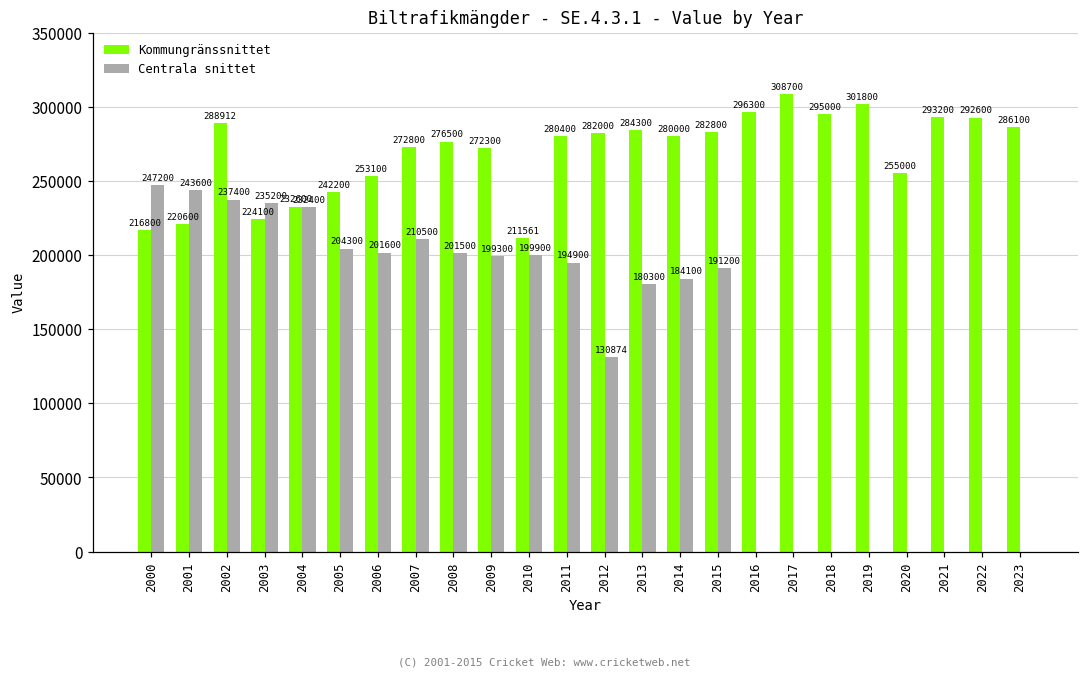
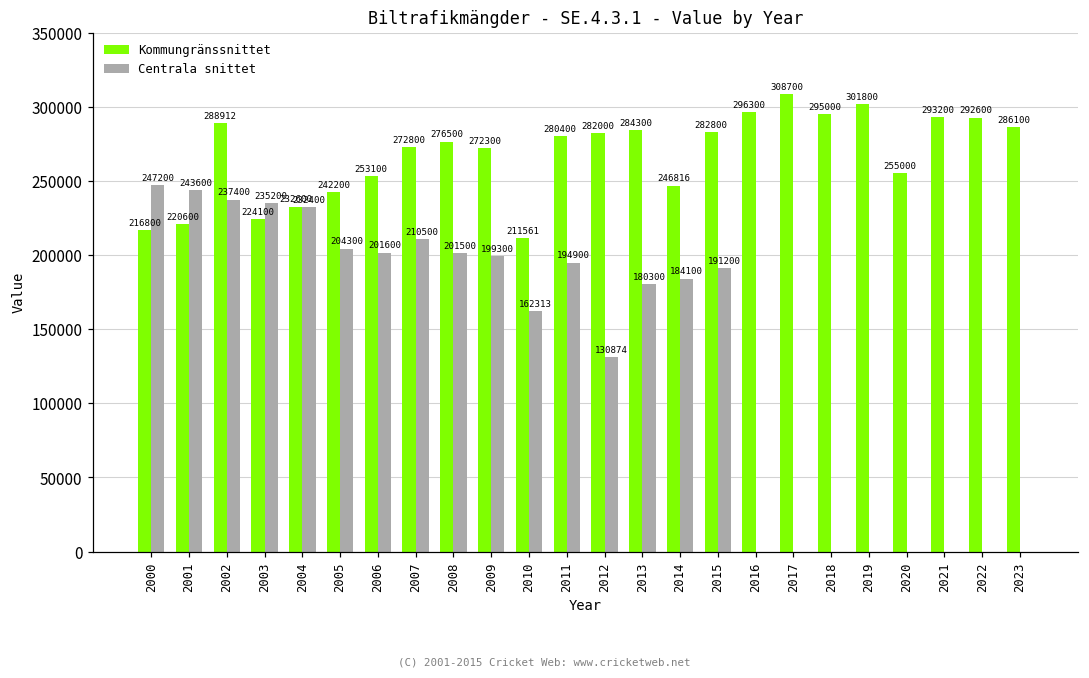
  {
    "Kommungränssnittet": {
      "2000": 216800,
      "2001": 220600,
      "2002": 288912,
      "2003": 224100,
      "2005": 242200,
      "2006": 253100,
      "2007": 272800,
      "2008": 276500,
      "2009": 272300,
      "2010": 211561,
      "2011": 280400,
      "2012": 282000,
      "2013": 284300,
-     "2014": 280000,
+     "2014": 246816,
      "2015": 282800,
      "2016": 296300,
      "2017": 308700,
      "2018": 295000,
      "2019": 301800,
      "2020": 255000,
      "2021": 293200,
      "2022": 292600,
      "2023": 286100
    },
    "Centrala snittet": {
      "2000": 247200,
      "2001": 243600,
      "2002": 237400,
      "2005": 204300,
      "2006": 201600,
      "2007": 210500,
      "2008": 201500,
      "2009": 199300,
-     "2010": 199900,
+     "2010": 162313,
      "2011": 194900,
      "2012": 130874,
      "2013": 180300,
      "2014": 184100,
      "2015": 191200
    }
  }
